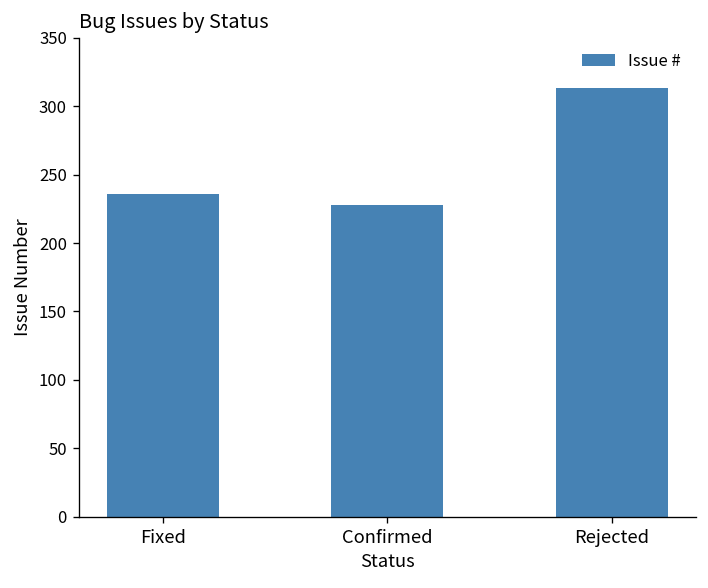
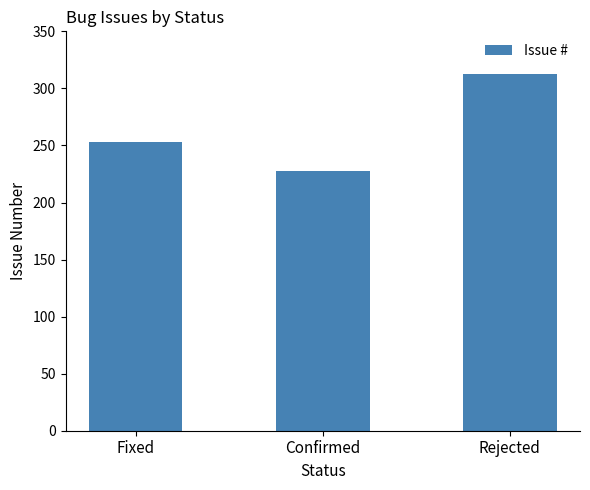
  {
-   "Fixed": 236,
+   "Fixed": 253,
    "Confirmed": 228,
    "Rejected": 313
  }
